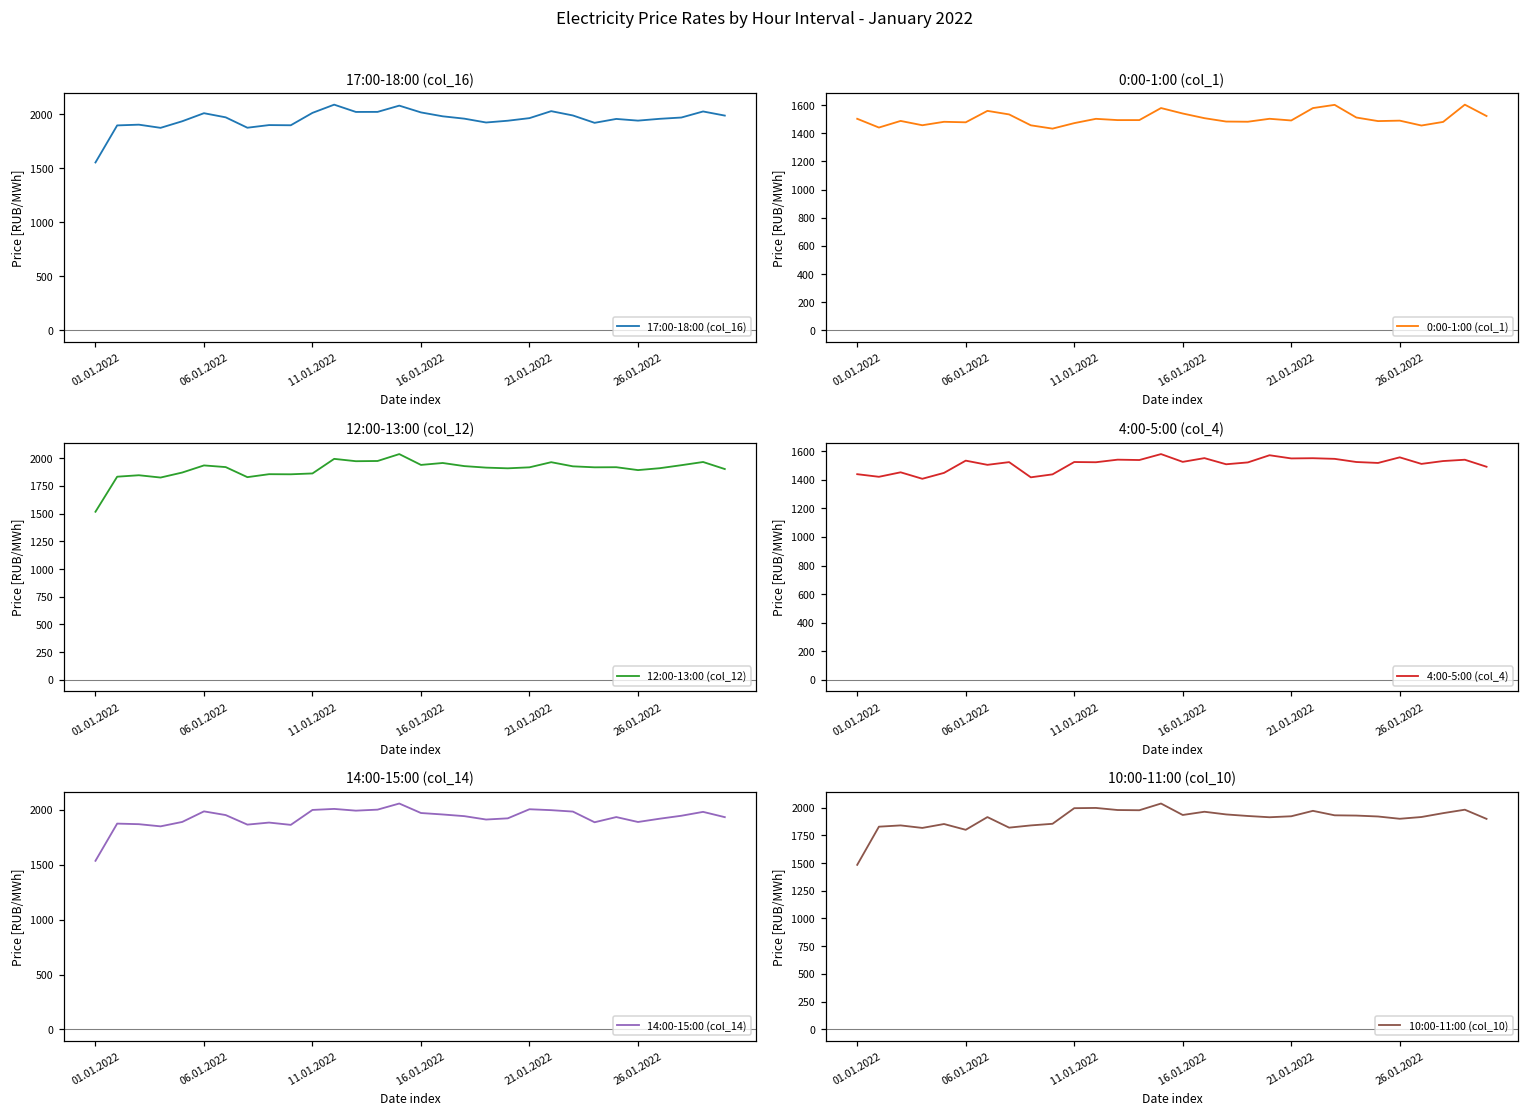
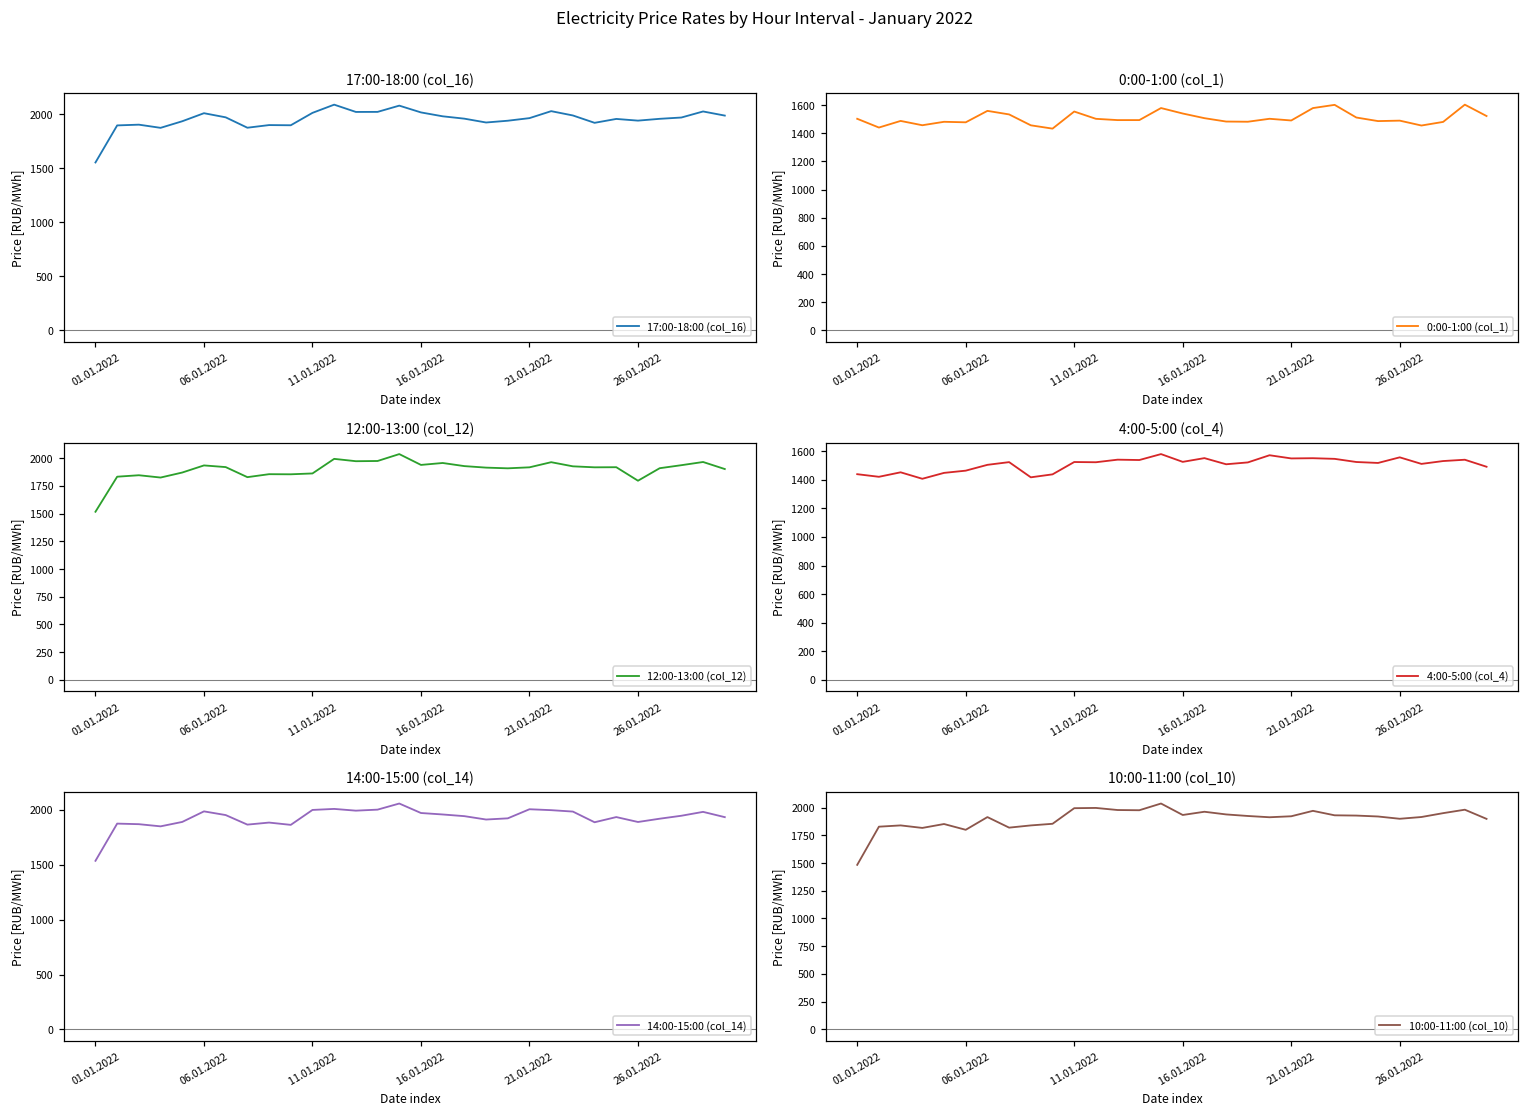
  {
    "17:00-18:00 (col_16)": {
      "01.01.2022": 1600,
      "06.01.2022": 2000,
      "11.01.2022": 2000,
      "16.01.2022": 2000,
      "21.01.2022": 2000,
      "26.01.2022": 1900
    },
    "0:00-1:00 (col_1)": {
      "01.01.2022": 1500,
      "06.01.2022": 1480,
-     "11.01.2022": 1470,
+     "11.01.2022": 1550,
      "16.01.2022": 1540,
      "21.01.2022": 1490,
      "26.01.2022": 1490
    },
    "12:00-13:00 (col_12)": {
      "01.01.2022": 1520,
      "06.01.2022": 1930,
      "11.01.2022": 1860,
      "16.01.2022": 1940,
      "21.01.2022": 1920,
-     "26.01.2022": 1890
+     "26.01.2022": 1800
    },
    "4:00-5:00 (col_4)": {
      "01.01.2022": 1440,
-     "06.01.2022": 1530,
+     "06.01.2022": 1460,
      "11.01.2022": 1520,
      "16.01.2022": 1530,
      "21.01.2022": 1550,
      "26.01.2022": 1560
    },
    "14:00-15:00 (col_14)": {
      "01.01.2022": 1500,
      "06.01.2022": 2000,
      "11.01.2022": 2000,
      "16.01.2022": 2000,
      "21.01.2022": 2000,
      "26.01.2022": 1900
    },
    "10:00-11:00 (col_10)": {
      "01.01.2022": 1480,
      "06.01.2022": 1800,
      "11.01.2022": 1990,
      "16.01.2022": 1930,
      "21.01.2022": 1920,
      "26.01.2022": 1900
    }
  }
